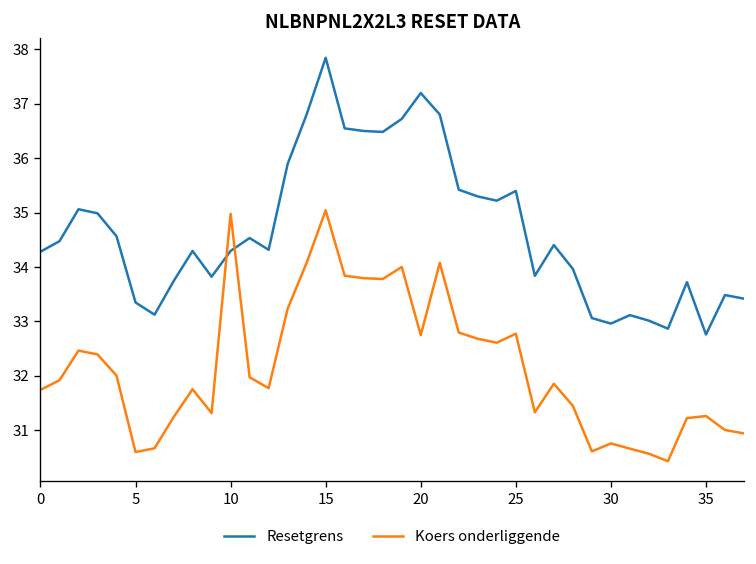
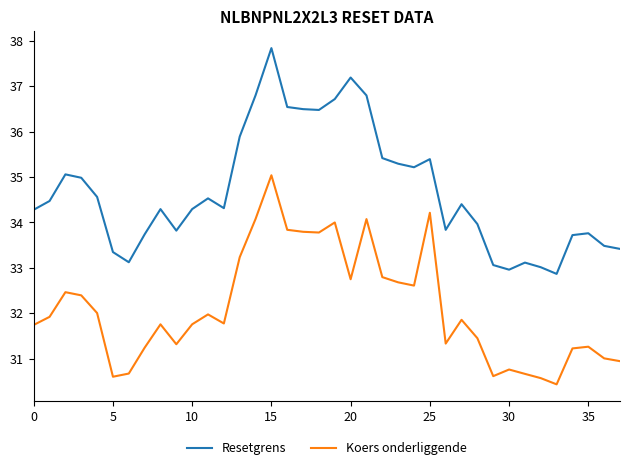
  {
    "Resetgrens": {
      "0": 34.3,
      "5": 33.3,
      "10": 34.3,
      "15": 37.8,
      "20": 37.2,
      "25": 35.4,
      "30": 33.0,
-     "35": 32.8
+     "35": 33.8
    },
    "Koers onderliggende": {
      "0": 31.7,
      "5": 30.6,
-     "10": 35.0,
+     "10": 31.8,
      "15": 35.0,
      "20": 32.7,
-     "25": 32.8,
+     "25": 34.2,
      "30": 30.8,
      "35": 31.3
    }
  }
